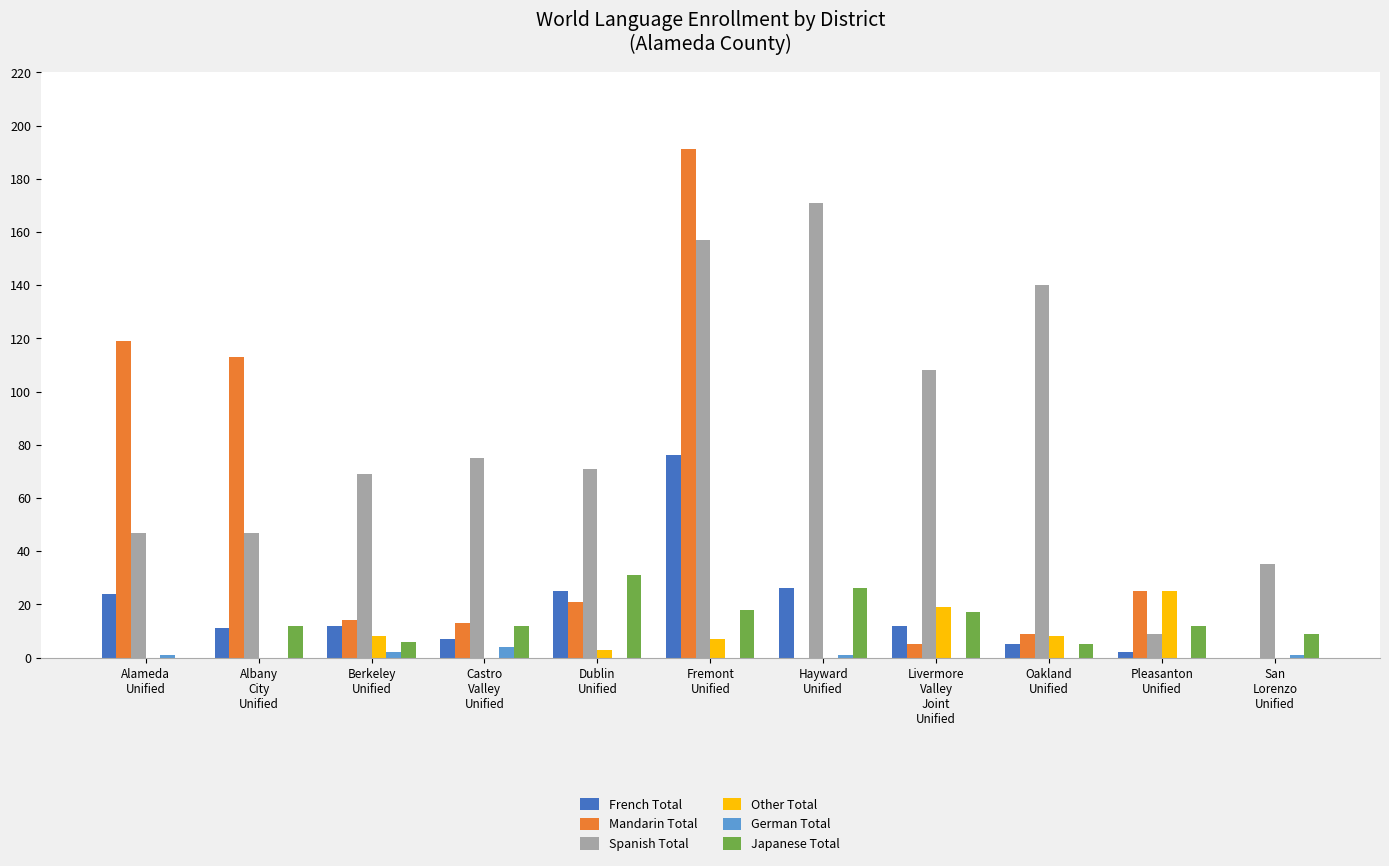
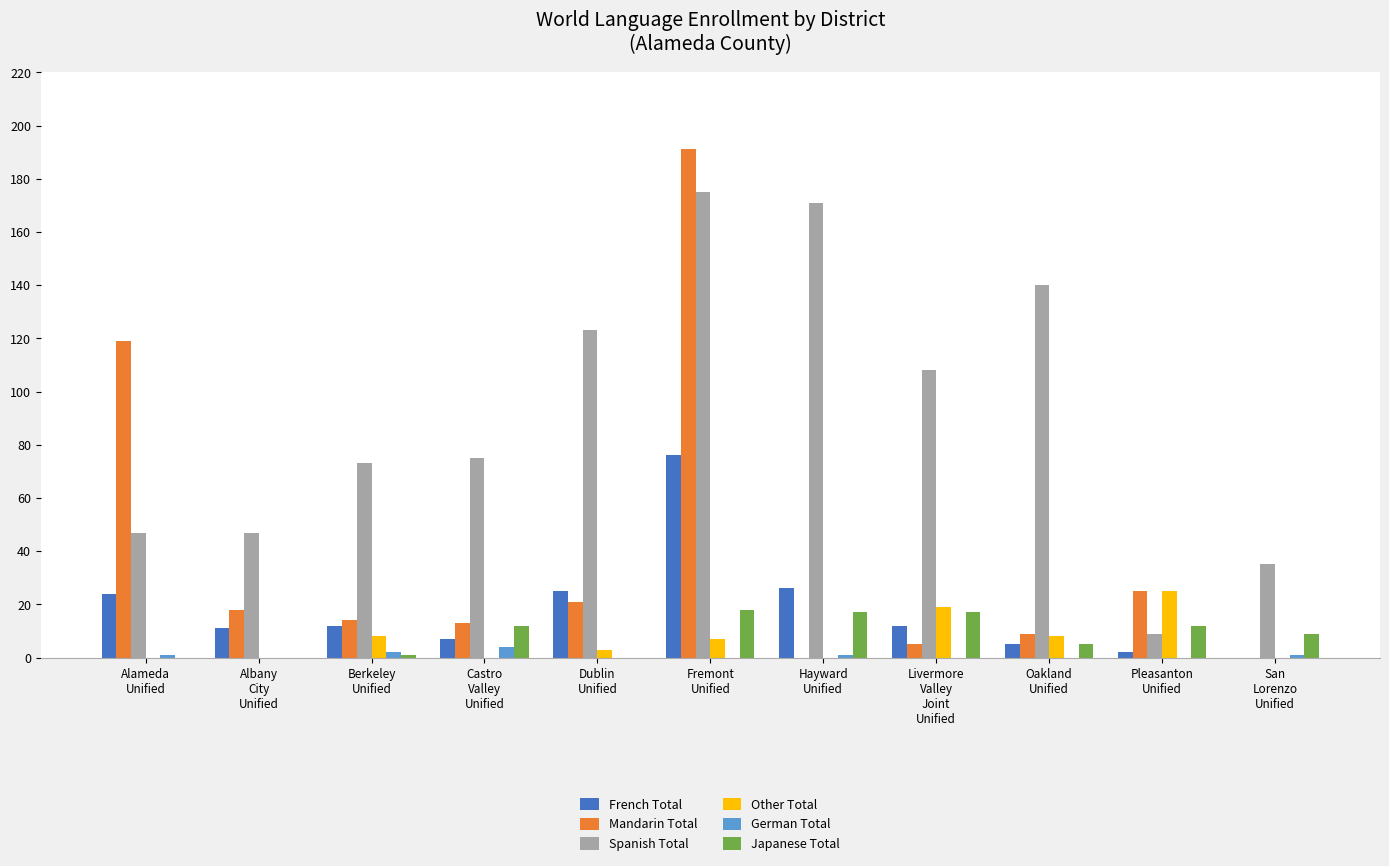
  {
    "Mandarin Total": {
      "Alameda Unified": 119,
-     "Albany City Unified": 113,
+     "Albany City Unified": 18,
      "Berkeley Unified": 14,
      "Castro Valley Unified": 13,
      "Dublin Unified": 21,
      "Fremont Unified": 191,
      "Hayward Unified": 0,
      "Livermore Valley Joint Unified": 5,
      "Oakland Unified": 9,
      "Pleasanton Unified": 25,
      "San Lorenzo Unified": 0
    },
    "Spanish Total": {
      "Alameda Unified": 47,
      "Albany City Unified": 47,
-     "Berkeley Unified": 69,
+     "Berkeley Unified": 73,
      "Castro Valley Unified": 75,
-     "Dublin Unified": 71,
-     "Fremont Unified": 157,
+     "Dublin Unified": 123,
+     "Fremont Unified": 175,
      "Hayward Unified": 171,
      "Livermore Valley Joint Unified": 108,
      "Oakland Unified": 140,
      "Pleasanton Unified": 9,
      "San Lorenzo Unified": 35
    },
    "Other Total": {
      "Alameda Unified": 0,
      "Albany City Unified": 0,
      "Berkeley Unified": 8,
      "Castro Valley Unified": 0,
      "Dublin Unified": 3,
      "Fremont Unified": 7,
      "Hayward Unified": 0,
      "Livermore Valley Joint Unified": 19,
      "Oakland Unified": 8,
      "Pleasanton Unified": 25,
      "San Lorenzo Unified": 0
    },
    "Japanese Total": {
      "Alameda Unified": 0,
-     "Albany City Unified": 12,
-     "Berkeley Unified": 6,
+     "Albany City Unified": 0,
+     "Berkeley Unified": 1,
      "Castro Valley Unified": 12,
-     "Dublin Unified": 31,
+     "Dublin Unified": 0,
      "Fremont Unified": 18,
-     "Hayward Unified": 26,
+     "Hayward Unified": 17,
      "Livermore Valley Joint Unified": 17,
      "Oakland Unified": 5,
      "Pleasanton Unified": 12,
      "San Lorenzo Unified": 9
    }
  }
